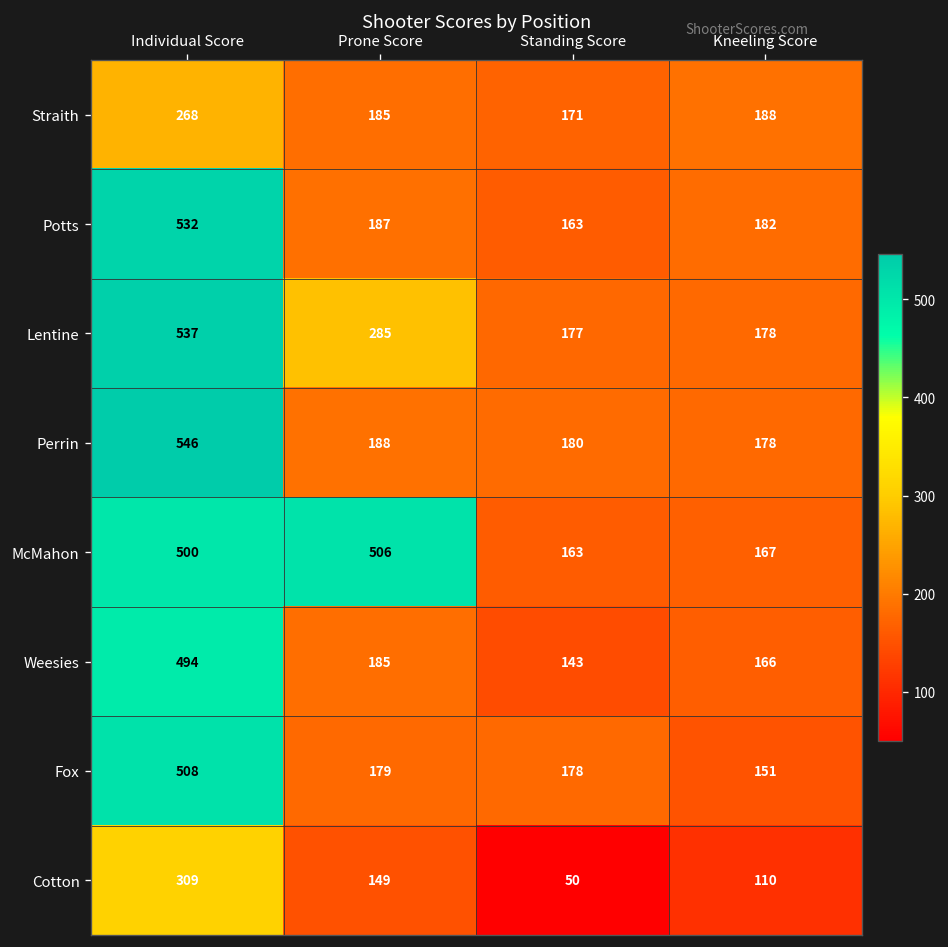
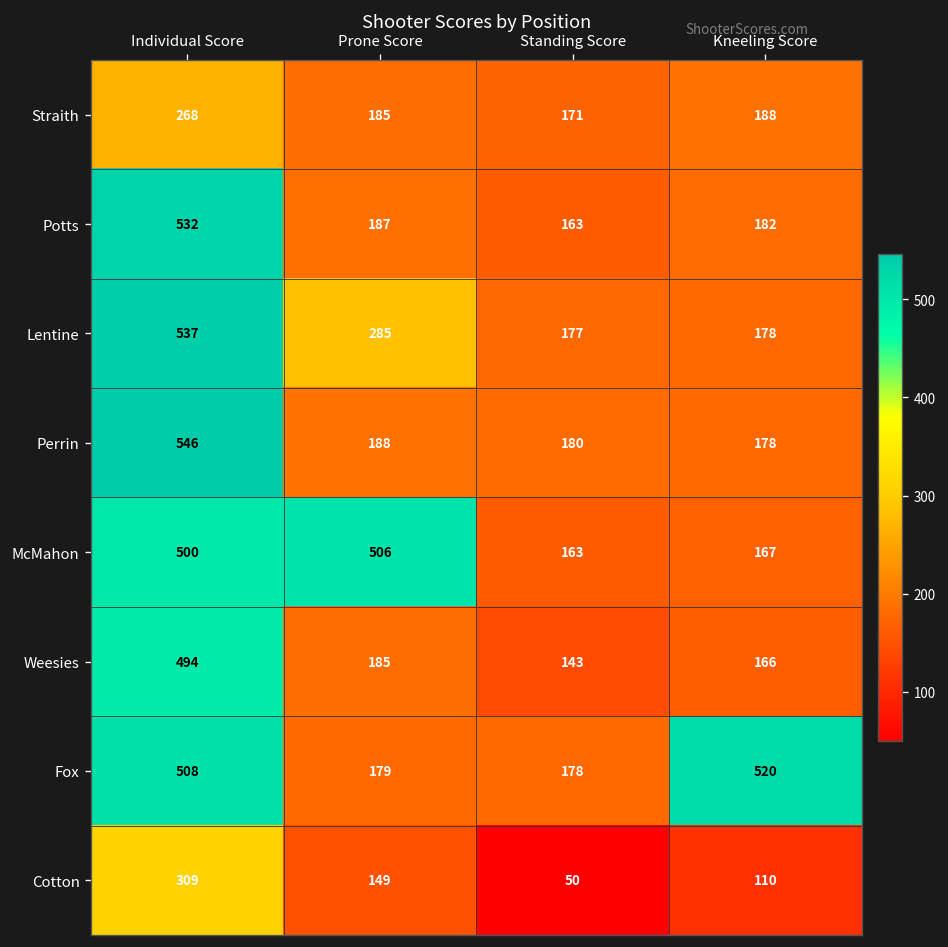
  {
    "Straith": {
      "Individual Score": 268,
      "Prone Score": 185,
      "Standing Score": 171,
      "Kneeling Score": 188
    },
    "Potts": {
      "Individual Score": 532,
      "Prone Score": 187,
      "Standing Score": 163,
      "Kneeling Score": 182
    },
    "Lentine": {
      "Individual Score": 537,
      "Prone Score": 285,
      "Standing Score": 177,
      "Kneeling Score": 178
    },
    "Perrin": {
      "Individual Score": 546,
      "Prone Score": 188,
      "Standing Score": 180,
      "Kneeling Score": 178
    },
    "McMahon": {
      "Individual Score": 500,
      "Prone Score": 506,
      "Standing Score": 163,
      "Kneeling Score": 167
    },
    "Weesies": {
      "Individual Score": 494,
      "Prone Score": 185,
      "Standing Score": 143,
      "Kneeling Score": 166
    },
    "Fox": {
      "Individual Score": 508,
      "Prone Score": 179,
      "Standing Score": 178,
-     "Kneeling Score": 151
+     "Kneeling Score": 520
    },
    "Cotton": {
      "Individual Score": 309,
      "Prone Score": 149,
      "Standing Score": 50,
      "Kneeling Score": 110
    }
  }
